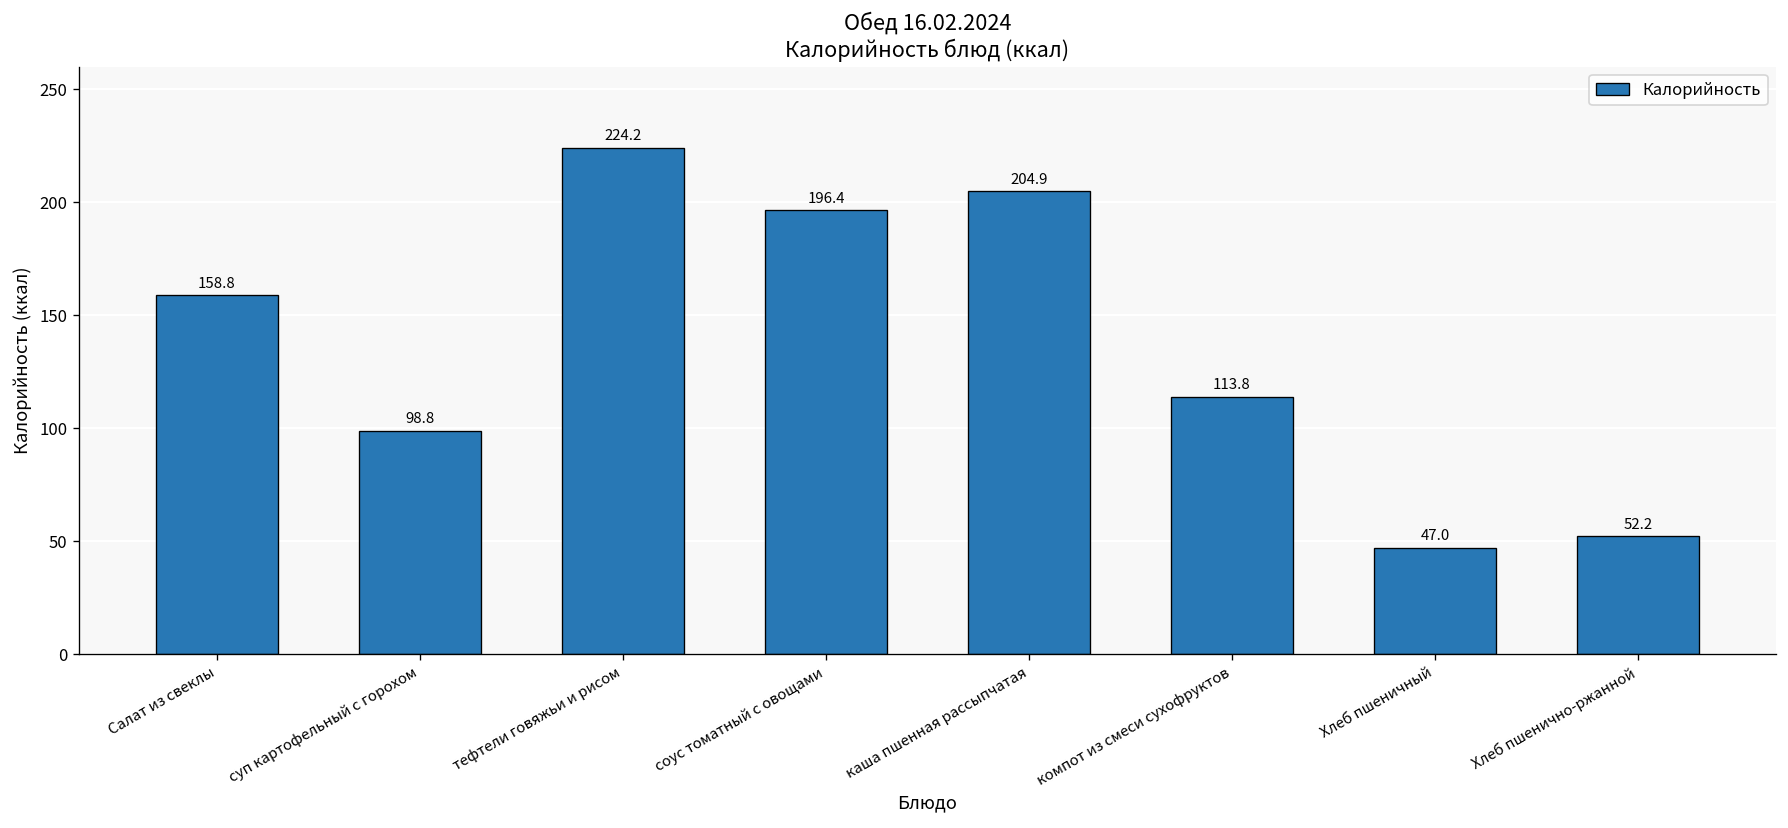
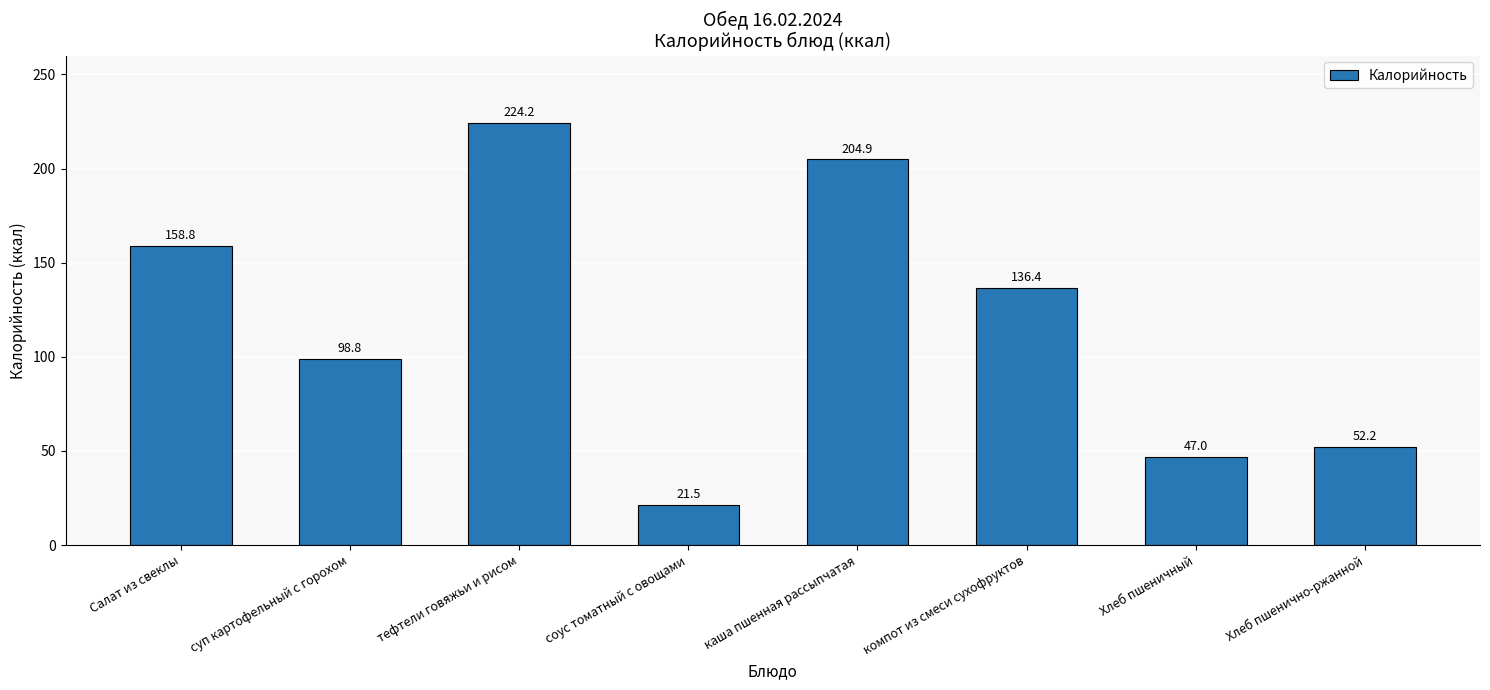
  {
    "Салат из свеклы": 158.8,
    "суп картофельный с горохом": 98.8,
    "тефтели говяжьи и рисом": 224.2,
-   "соус томатный с овощами": 196.4,
+   "соус томатный с овощами": 21.5,
    "каша пшенная рассыпчатая": 204.9,
-   "компот из смеси сухофруктов": 113.8,
+   "компот из смеси сухофруктов": 136.4,
    "Хлеб пшеничный": 47.0,
    "Хлеб пшенично-ржанной": 52.2
  }
